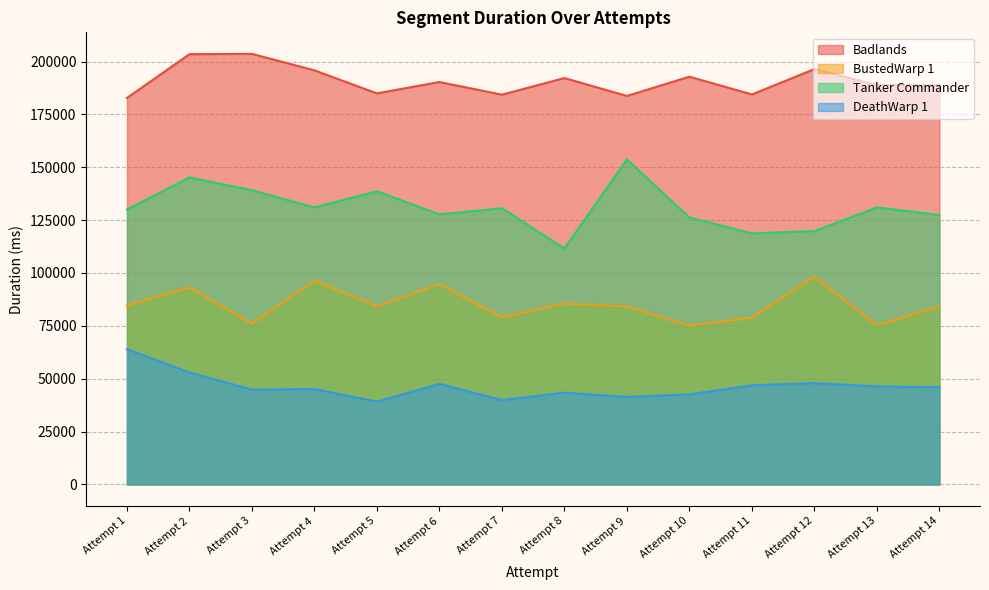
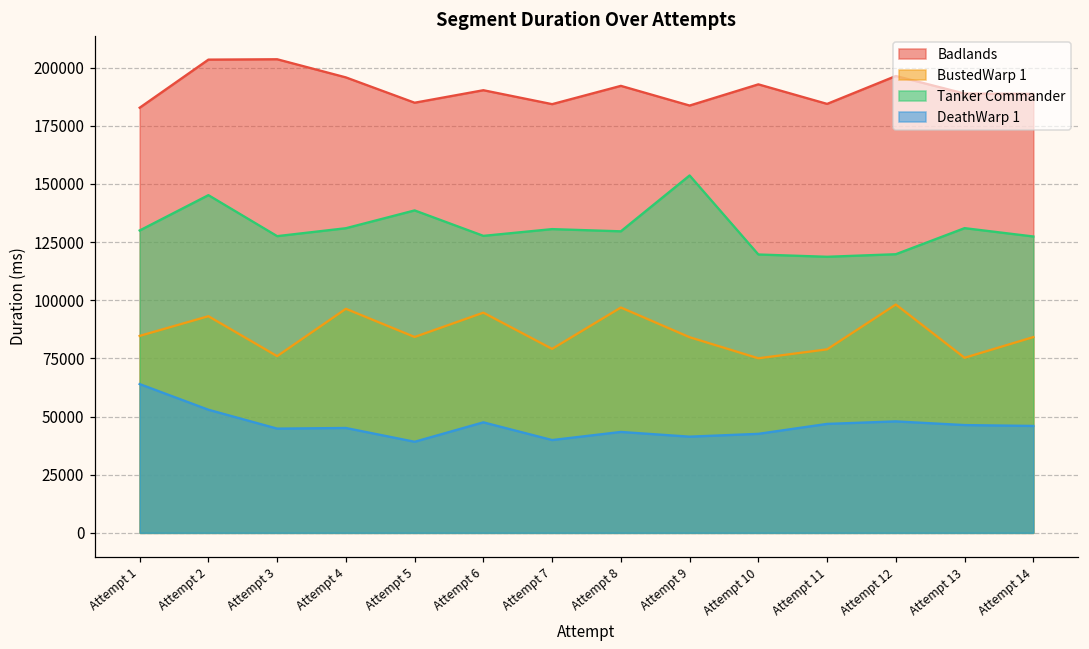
  {
    "Badlands": {
      "Attempt 1": 183000,
      "Attempt 2": 203000,
      "Attempt 3": 204000,
      "Attempt 4": 196000,
      "Attempt 5": 185000,
      "Attempt 6": 190000,
      "Attempt 7": 184000,
      "Attempt 8": 192000,
      "Attempt 9": 184000,
      "Attempt 10": 193000,
      "Attempt 11": 184000
    },
    "BustedWarp 1": {
      "Attempt 1": 85000,
      "Attempt 2": 93000,
      "Attempt 3": 76000,
      "Attempt 4": 96000,
      "Attempt 5": 84000,
      "Attempt 6": 95000,
      "Attempt 7": 79000,
-     "Attempt 8": 86000,
+     "Attempt 8": 97000,
      "Attempt 9": 84000,
      "Attempt 10": 75000,
      "Attempt 11": 79000,
      "Attempt 12": 98000,
      "Attempt 13": 75000,
      "Attempt 14": 84000
    },
    "Tanker Commander": {
      "Attempt 1": 130000,
      "Attempt 2": 145000,
-     "Attempt 3": 139000,
+     "Attempt 3": 128000,
      "Attempt 4": 131000,
      "Attempt 5": 139000,
      "Attempt 6": 128000,
      "Attempt 7": 131000,
-     "Attempt 8": 112000,
+     "Attempt 8": 130000,
      "Attempt 9": 154000,
-     "Attempt 10": 126000,
+     "Attempt 10": 120000,
      "Attempt 11": 119000,
      "Attempt 12": 120000,
      "Attempt 13": 131000,
      "Attempt 14": 127000
    },
    "DeathWarp 1": {
      "Attempt 1": 64000,
      "Attempt 2": 53000,
      "Attempt 3": 45000,
      "Attempt 4": 45000,
      "Attempt 5": 39000,
      "Attempt 6": 48000,
      "Attempt 7": 40000,
      "Attempt 8": 43000,
      "Attempt 9": 41000,
      "Attempt 10": 43000,
      "Attempt 11": 47000,
      "Attempt 12": 48000,
      "Attempt 13": 46000,
      "Attempt 14": 46000
    }
  }
